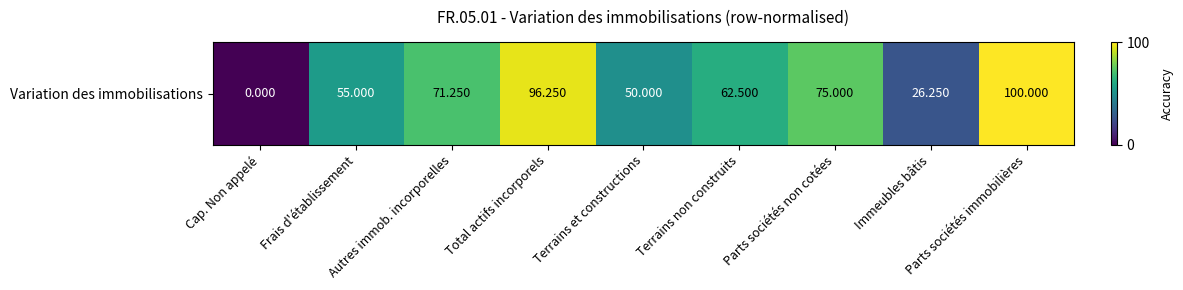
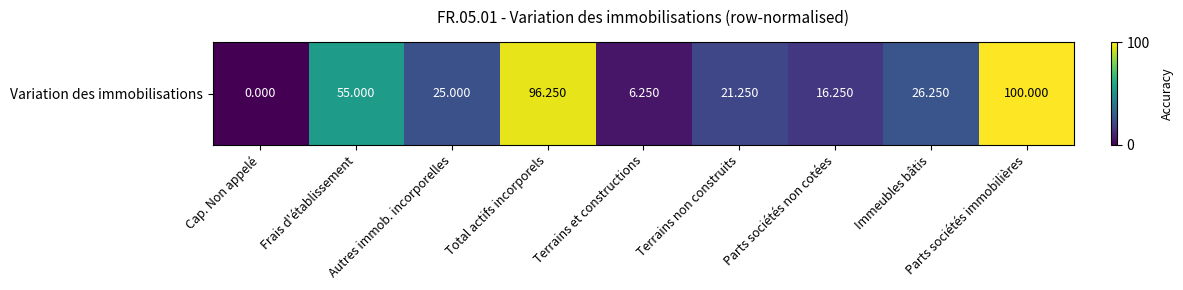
  {
    "Variation des immobilisations": {
      "Cap. Non appelé": 0.000,
      "Frais d'établissement": 55.000,
-     "Autres immob. incorporelles": 71.250,
+     "Autres immob. incorporelles": 25.000,
      "Total actifs incorporels": 96.250,
-     "Terrains et constructions": 50.000,
-     "Terrains non construits": 62.500,
-     "Parts sociétés non cotées": 75.000,
+     "Terrains et constructions": 6.250,
+     "Terrains non construits": 21.250,
+     "Parts sociétés non cotées": 16.250,
      "Immeubles bâtis": 26.250,
      "Parts sociétés immobilières": 100.000
    }
  }
